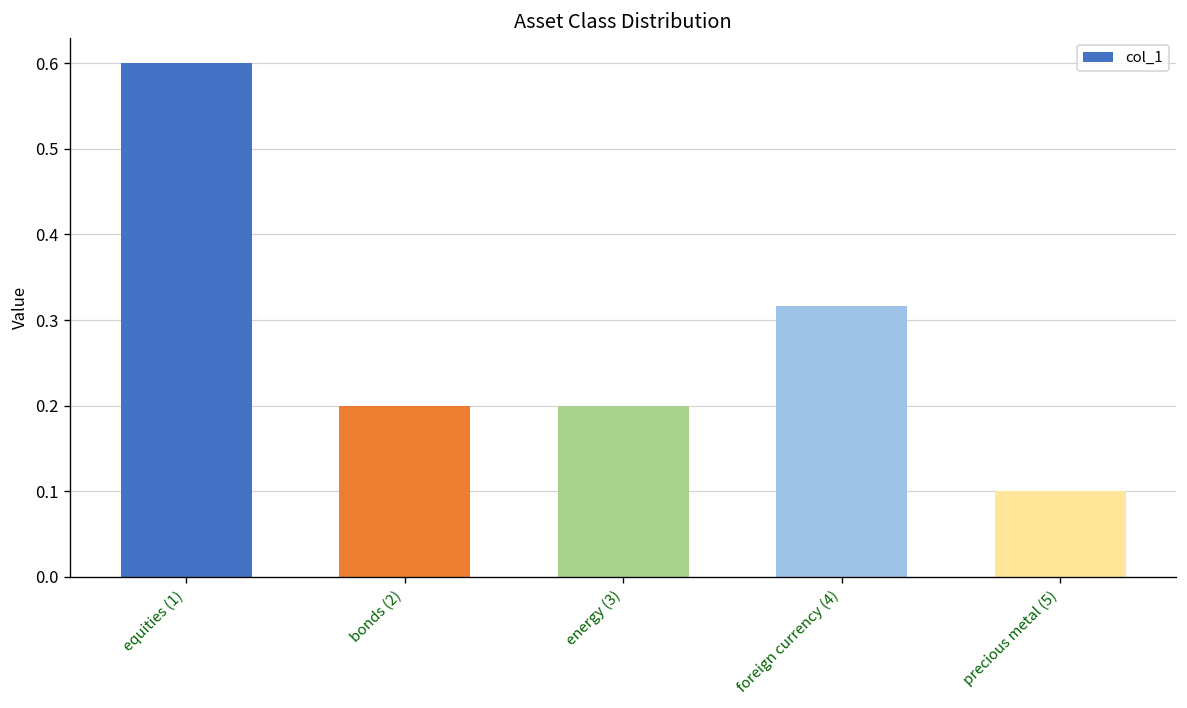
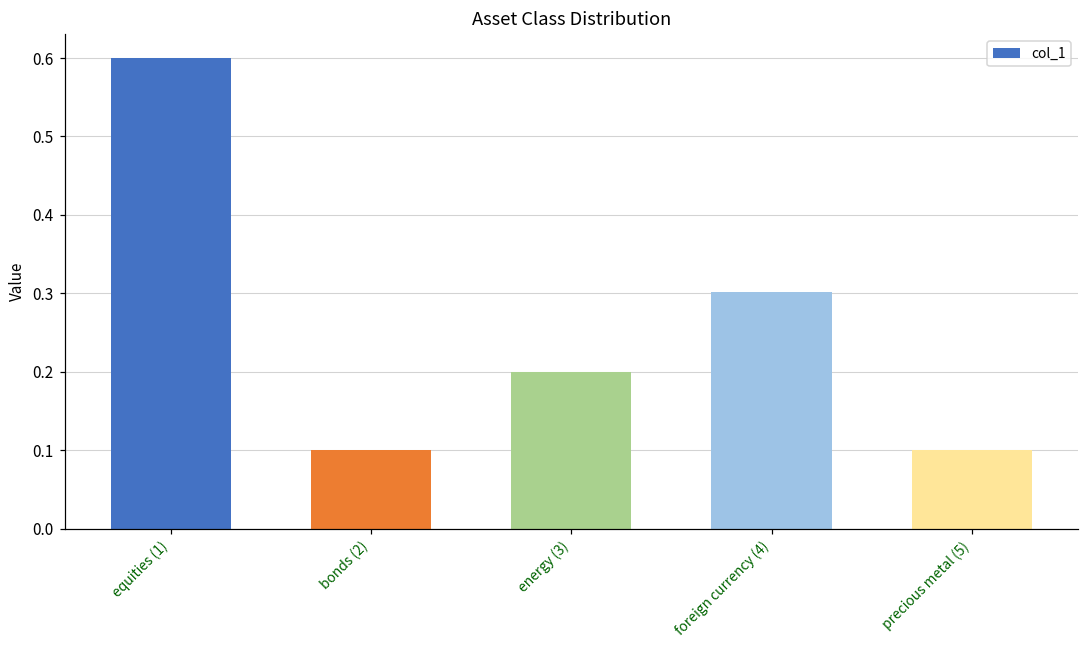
  {
    "equities (1)": 0.60,
-   "bonds (2)": 0.2,
+   "bonds (2)": 0.1,
    "energy (3)": 0.20,
-   "foreign currency (4)": 0.32,
+   "foreign currency (4)": 0.30,
    "precious metal (5)": 0.10
  }
